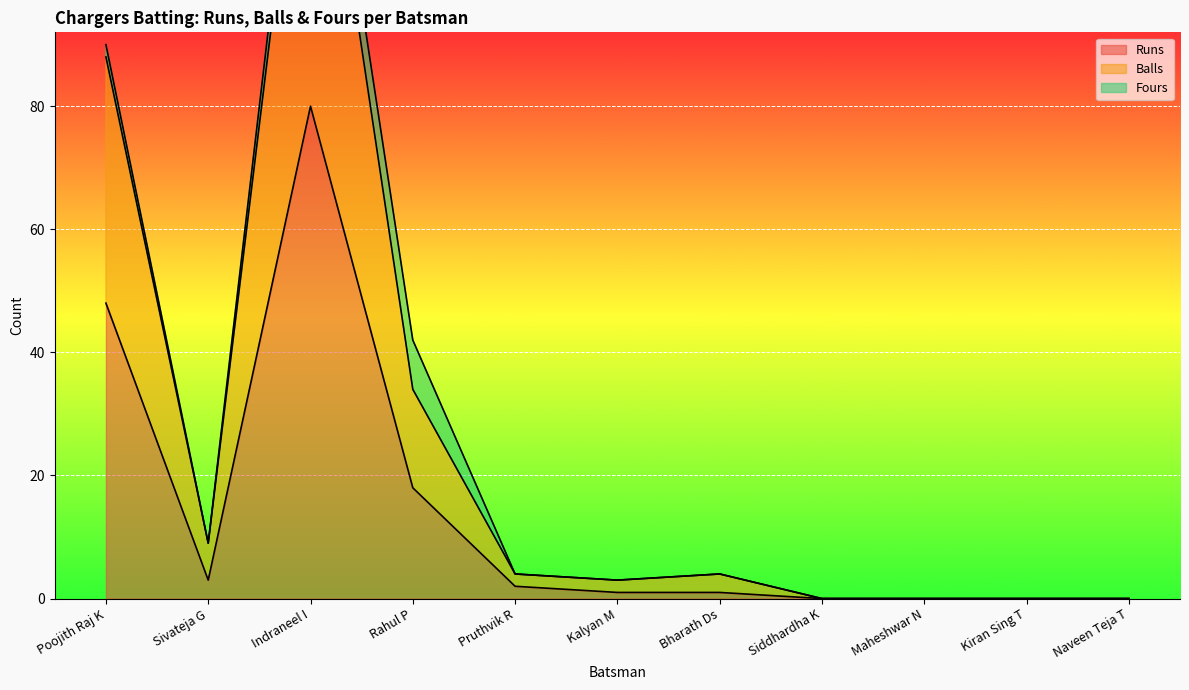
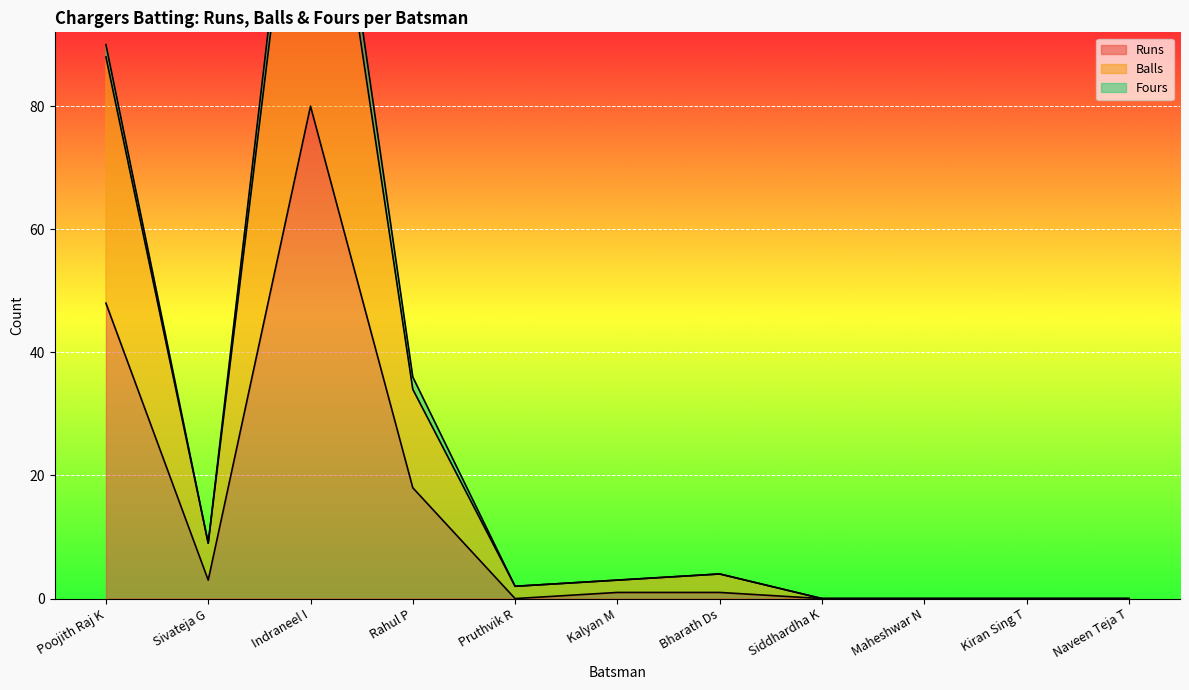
  {
    "Runs": {
      "Poojith Raj K": 48,
      "Sivateja G": 3,
      "Indraneel I": 80,
      "Rahul P": 18,
-     "Pruthvik R": 2,
+     "Pruthvik R": 0,
      "Kalyan M": 1,
      "Bharath Ds": 1
    },
    "Balls": {
      "Poojith Raj K": 40,
      "Rahul P": 16
    },
    "Fours": {
      "Poojith Raj K": 2,
-     "Rahul P": 8
+     "Rahul P": 2
    }
  }
